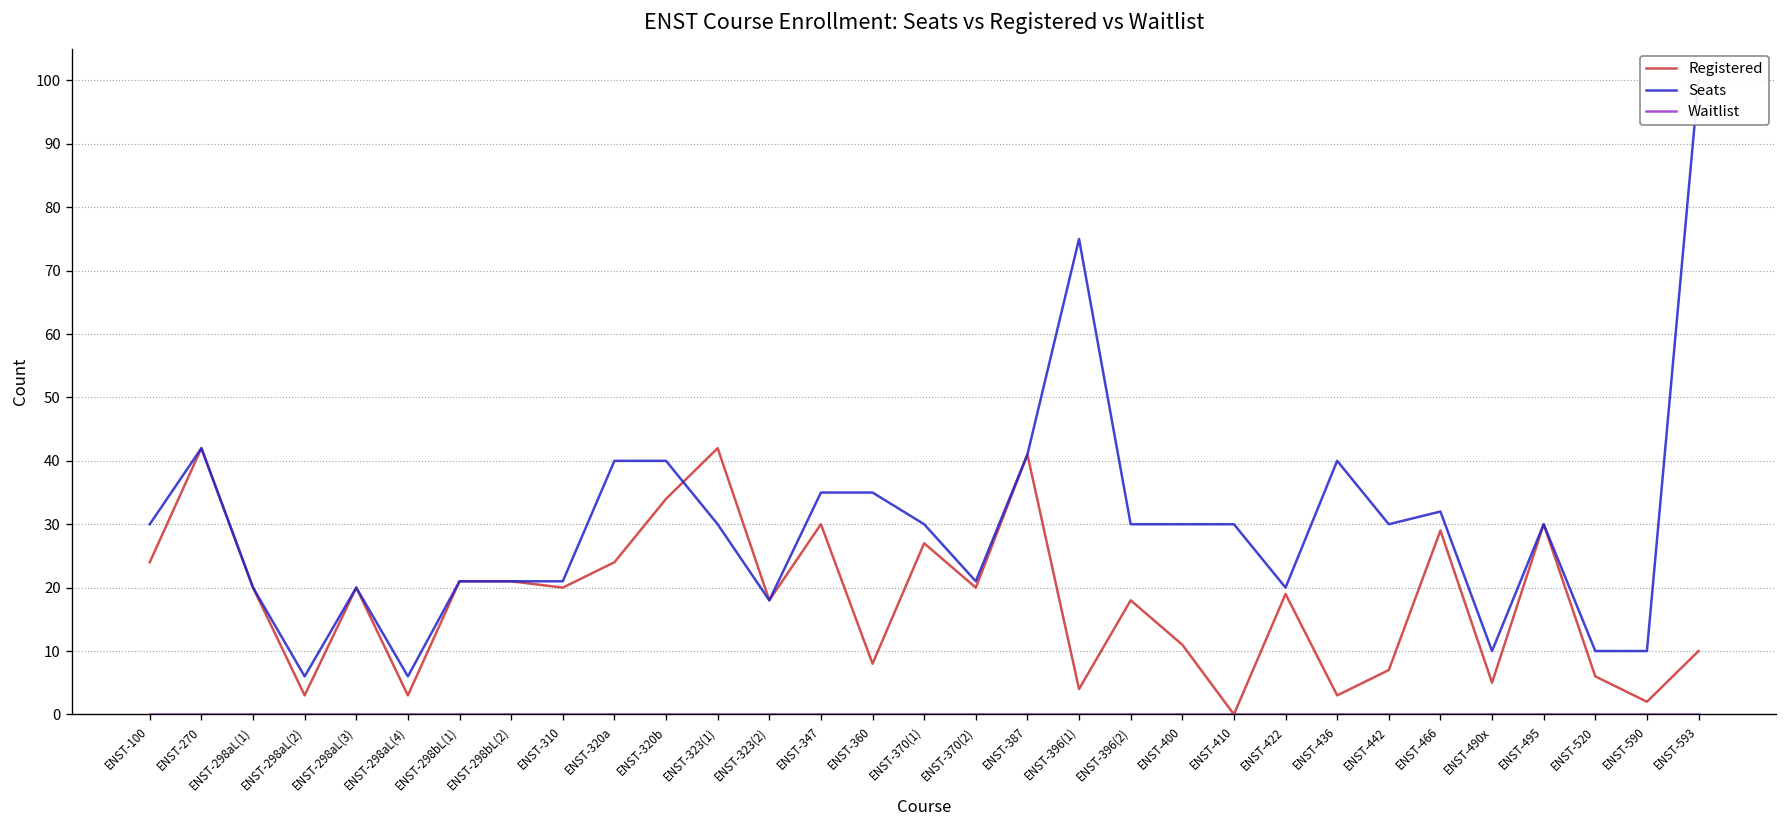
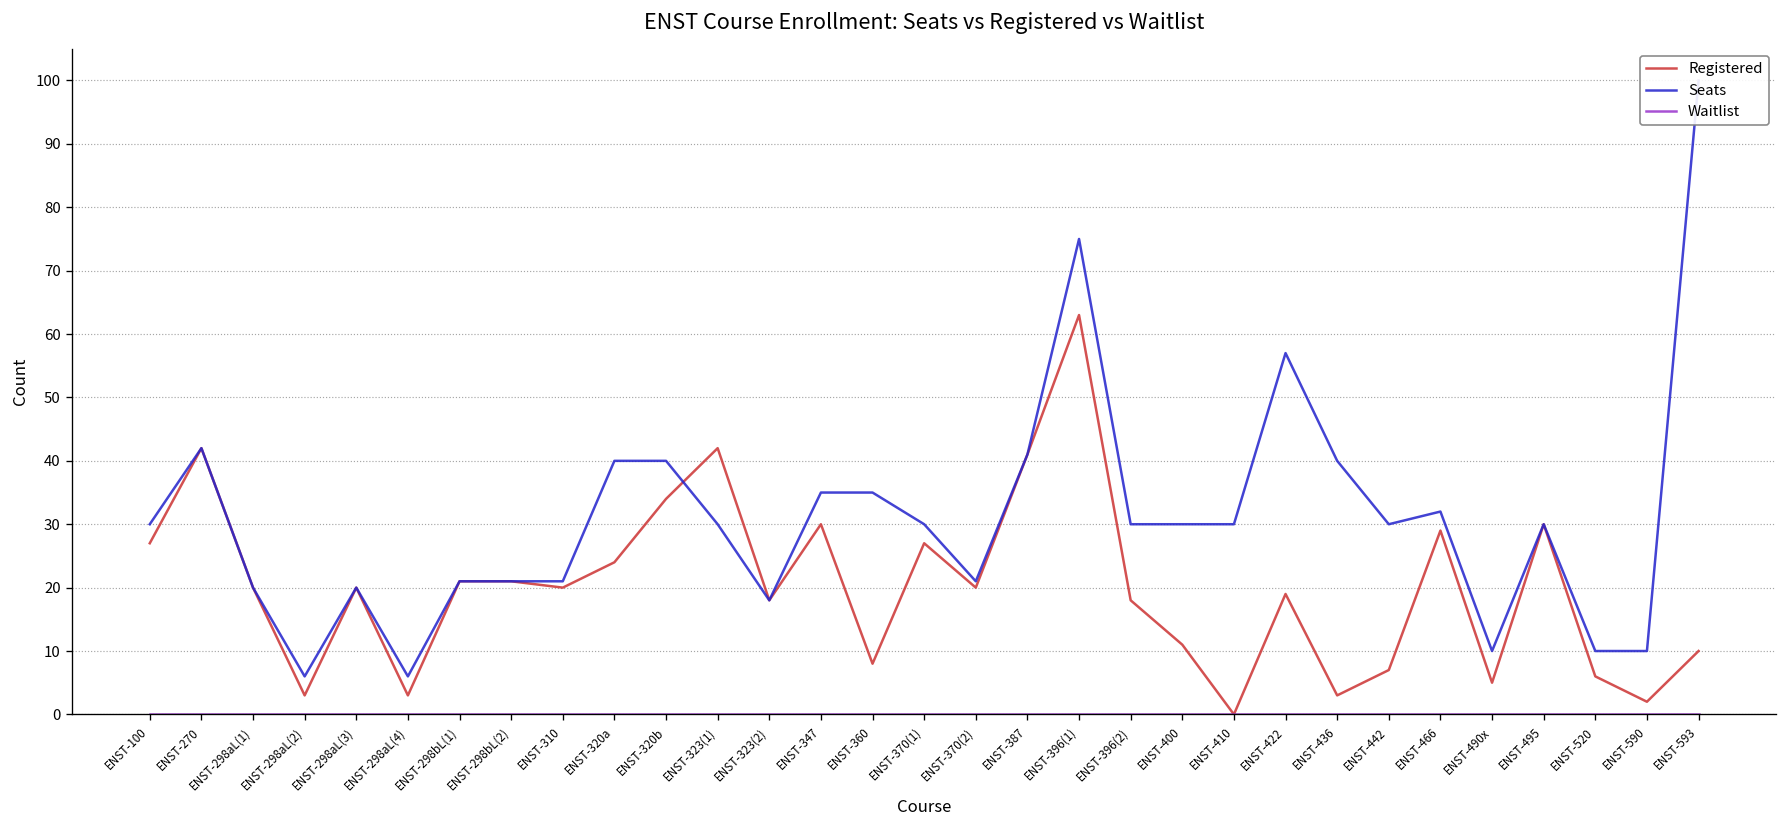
  {
    "Registered": {
-     "ENST-100": 24,
+     "ENST-100": 27,
      "ENST-298aL(2)": 3,
      "ENST-298aL(4)": 3,
      "ENST-310": 20,
      "ENST-320a": 24,
      "ENST-320b": 34,
      "ENST-323(1)": 42,
      "ENST-347": 30,
      "ENST-360": 8,
      "ENST-370(1)": 27,
      "ENST-370(2)": 20,
-     "ENST-396(1)": 4,
+     "ENST-396(1)": 63,
      "ENST-396(2)": 18,
      "ENST-400": 11,
      "ENST-422": 19,
      "ENST-436": 3,
      "ENST-442": 7,
      "ENST-466": 29,
      "ENST-490x": 5,
      "ENST-520": 6,
      "ENST-590": 2,
      "ENST-593": 10
    },
    "Seats": {
      "ENST-100": 30,
      "ENST-298aL(2)": 6,
      "ENST-298aL(4)": 6,
      "ENST-310": 21,
      "ENST-320a": 40,
      "ENST-320b": 40,
      "ENST-323(1)": 30,
      "ENST-347": 35,
      "ENST-360": 35,
      "ENST-370(1)": 30,
      "ENST-370(2)": 21,
      "ENST-396(1)": 75,
      "ENST-396(2)": 30,
      "ENST-400": 30,
      "ENST-410": 30,
-     "ENST-422": 20,
+     "ENST-422": 57,
      "ENST-436": 40,
      "ENST-442": 30,
      "ENST-466": 32,
      "ENST-490x": 10,
      "ENST-520": 10,
      "ENST-590": 10
    },
    "Waitlist": {
      "ENST-100": 0,
      "ENST-270": 0,
      "ENST-298aL(1)": 0,
      "ENST-298aL(2)": 0,
      "ENST-298aL(3)": 0,
      "ENST-298aL(4)": 0,
      "ENST-298bL(1)": 0,
      "ENST-298bL(2)": 0,
      "ENST-310": 0,
      "ENST-320a": 0,
      "ENST-320b": 0,
      "ENST-323(1)": 0,
      "ENST-323(2)": 0,
      "ENST-347": 0,
      "ENST-360": 0,
      "ENST-370(1)": 0,
      "ENST-370(2)": 0,
      "ENST-387": 0,
      "ENST-396(1)": 0,
      "ENST-396(2)": 0,
      "ENST-400": 0,
      "ENST-422": 0,
      "ENST-436": 0,
      "ENST-442": 0,
      "ENST-466": 0,
      "ENST-490x": 0,
      "ENST-495": 0,
      "ENST-520": 0,
      "ENST-590": 0,
      "ENST-593": 0
    }
  }
